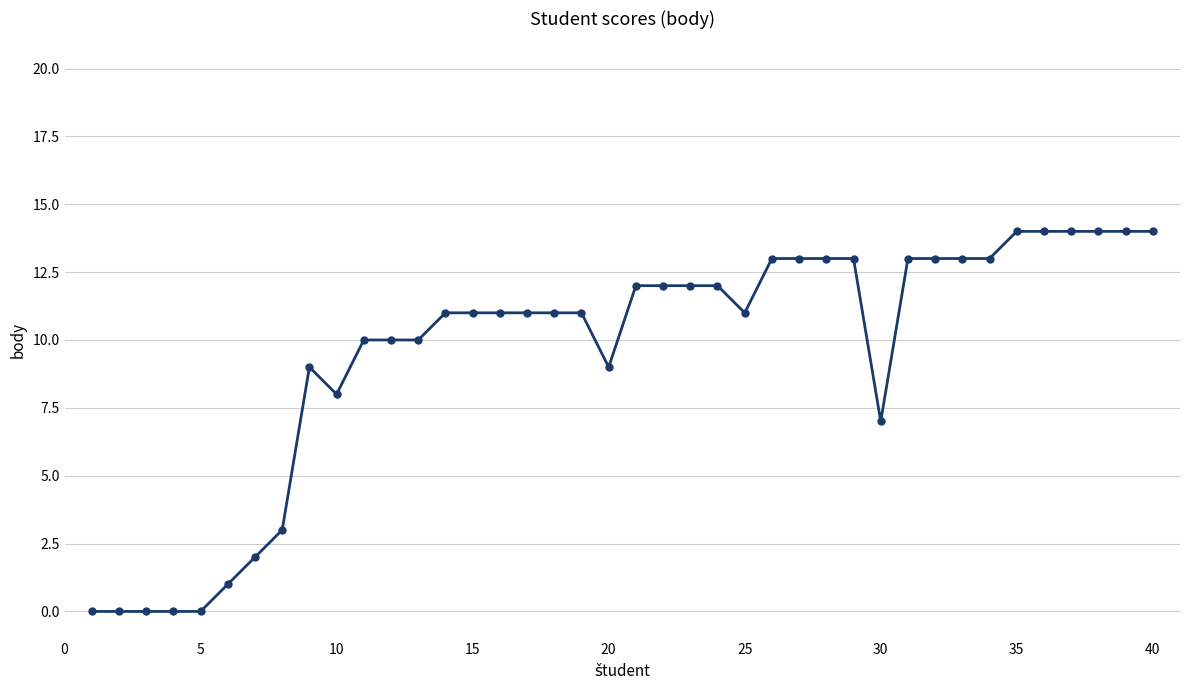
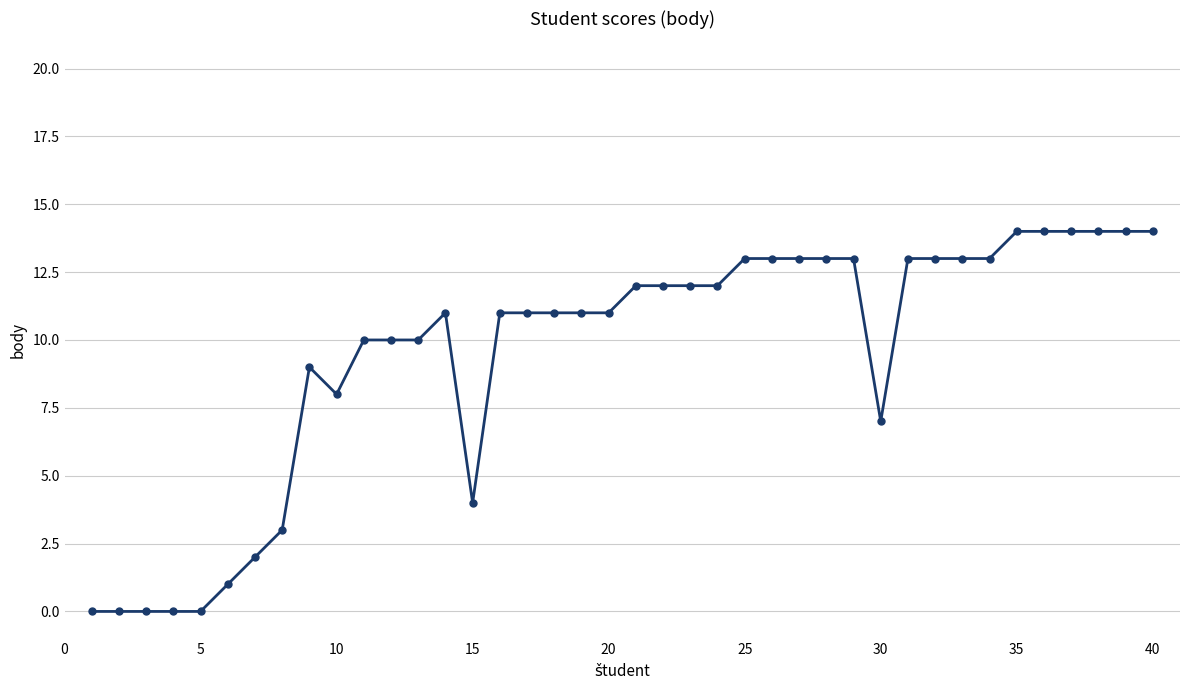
  {
    "5": 0,
    "10": 8,
-   "15": 11,
-   "20": 9,
-   "25": 11,
+   "15": 4,
+   "20": 11,
+   "25": 13,
    "30": 7,
    "35": 14,
    "40": 14
  }
